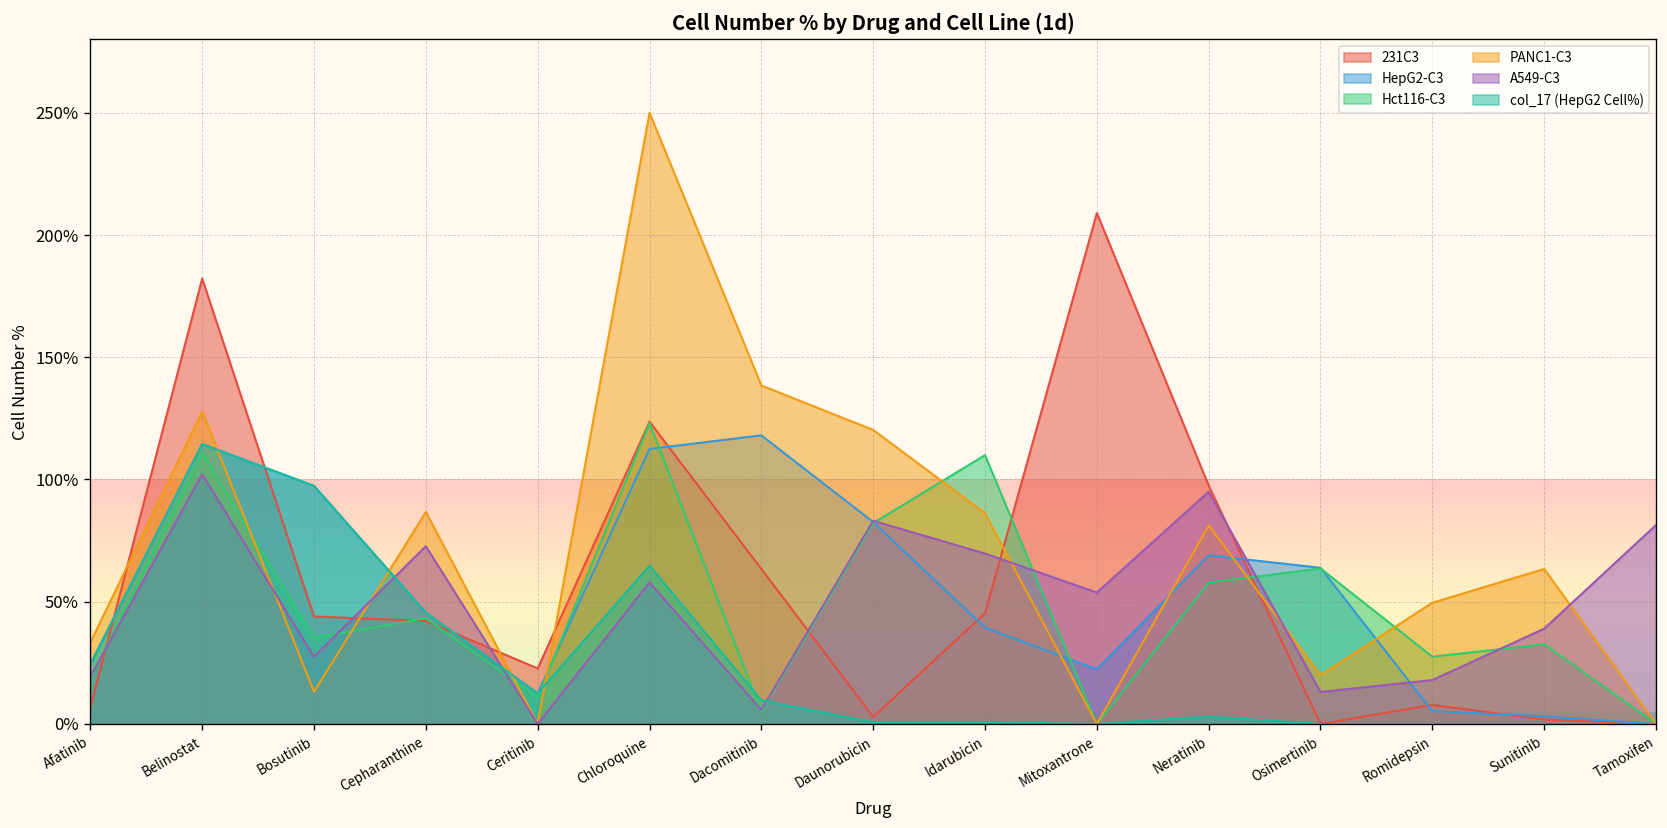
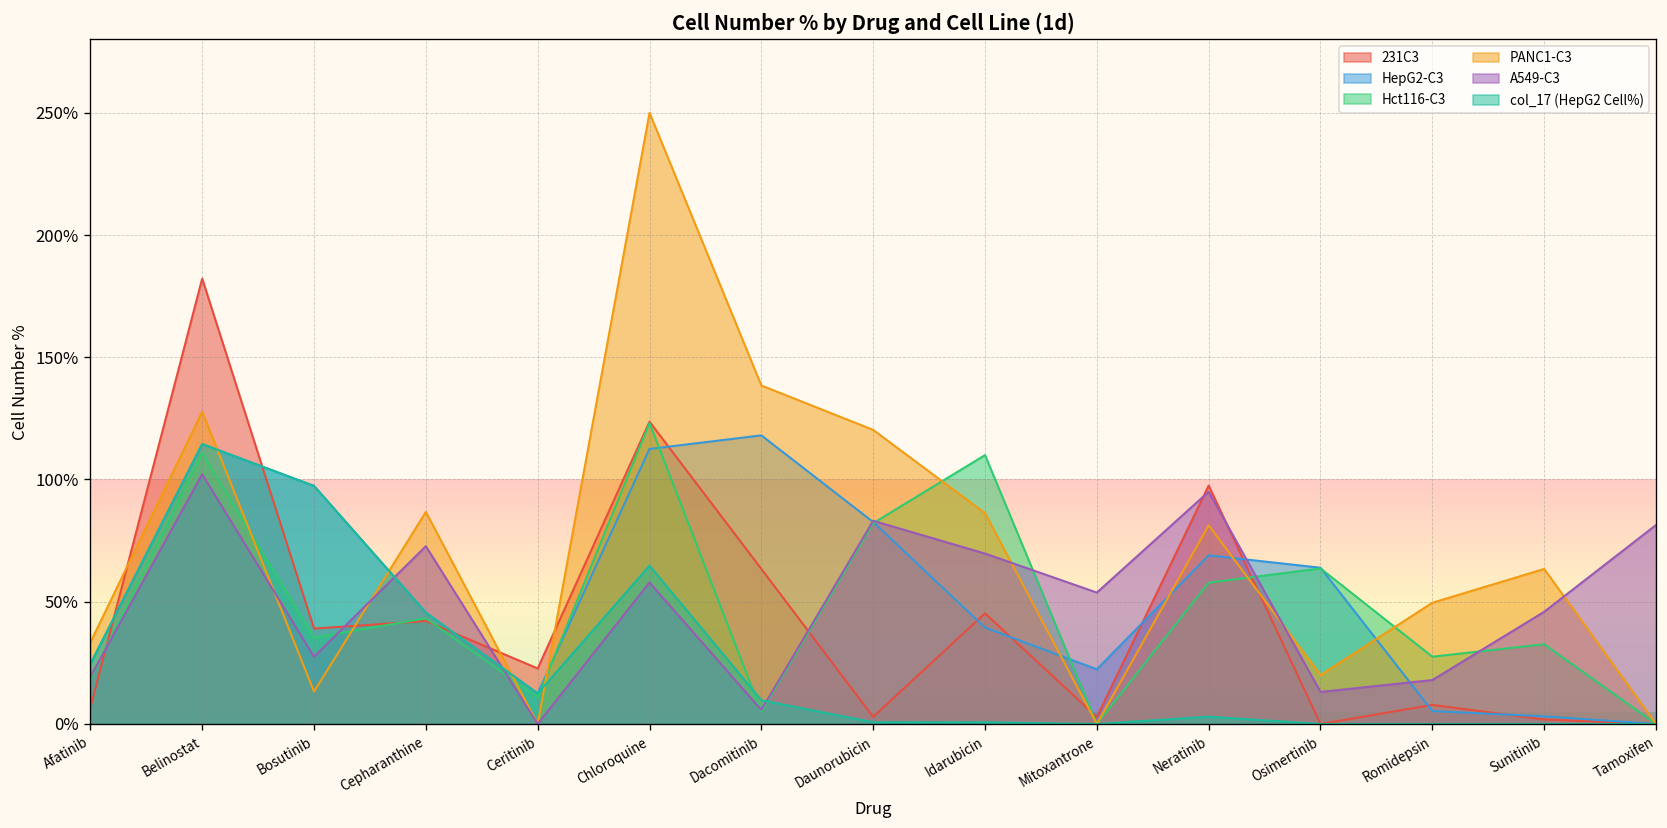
  {
    "231C3": {
      "Afatinib": "7%",
      "Belinostat": "182%",
-     "Bosutinib": "44%",
+     "Bosutinib": "39%",
      "Ceritinib": "23%",
      "Dacomitinib": "63%",
      "Daunorubicin": "3%",
      "Idarubicin": "45%",
-     "Mitoxantrone": "209%",
+     "Mitoxantrone": "3%",
      "Neratinib": "98%",
      "Romidepsin": "8%",
      "Sunitinib": "2%"
    },
    "PANC1-C3": {
      "Afatinib": "33%",
      "Belinostat": "128%",
      "Bosutinib": "13%",
      "Cepharanthine": "87%",
      "Chloroquine": "250%",
      "Dacomitinib": "138%",
      "Daunorubicin": "120%",
      "Idarubicin": "86%",
      "Neratinib": "81%",
      "Osimertinib": "20%",
      "Romidepsin": "50%",
      "Sunitinib": "63%"
    },
    "A549-C3": {
      "Belinostat": "102%",
      "Bosutinib": "28%",
      "Cepharanthine": "73%",
      "Chloroquine": "58%",
      "Idarubicin": "70%",
      "Mitoxantrone": "54%",
      "Neratinib": "95%",
      "Osimertinib": "13%",
      "Romidepsin": "18%",
-     "Sunitinib": "39%",
+     "Sunitinib": "46%",
      "Tamoxifen": "81%"
    }
  }
